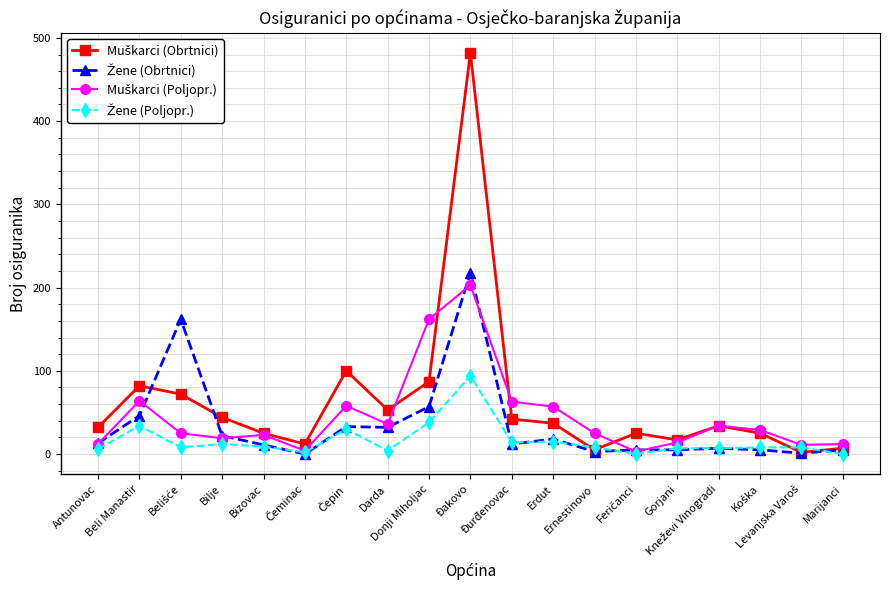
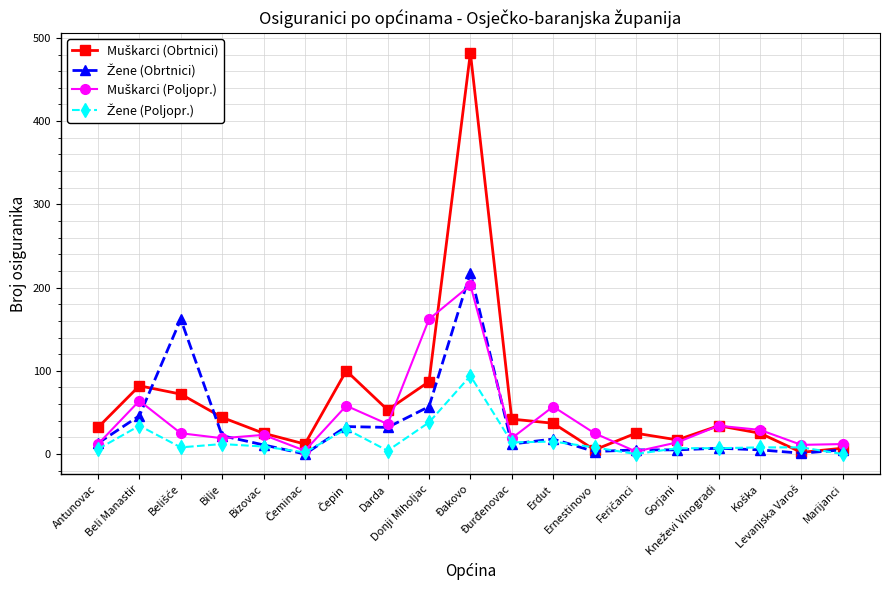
  {
    "Muškarci (Obrtnici)": {
      "Antunovac": 30,
      "Beli Manastir": 80,
      "Belišće": 70,
      "Bilje": 40,
      "Čeminac": 10,
      "Čepin": 100,
      "Darda": 50,
      "Donji Miholjac": 90,
      "Đakovo": 480,
      "Đurđenovac": 40,
      "Erdut": 40,
      "Feričanci": 30,
      "Koška": 30
    },
    "Žene (Obrtnici)": {
      "Beli Manastir": 50,
      "Belišće": 160,
      "Darda": 30,
      "Donji Miholjac": 60,
      "Đakovo": 220
    },
    "Muškarci (Poljopr.)": {
      "Beli Manastir": 60,
      "Belišće": 30,
      "Čepin": 60,
      "Darda": 40,
      "Donji Miholjac": 160,
      "Đakovo": 200,
-     "Đurđenovac": 60,
+     "Đurđenovac": 20,
      "Erdut": 60,
      "Ernestinovo": 30,
      "Koška": 30,
      "Marijanci": 10
    },
    "Žene (Poljopr.)": {
      "Antunovac": 10,
      "Beli Manastir": 30,
      "Belišće": 10,
      "Bilje": 10,
      "Darda": 0,
      "Donji Miholjac": 40,
      "Đakovo": 90,
      "Marijanci": 0
    }
  }
